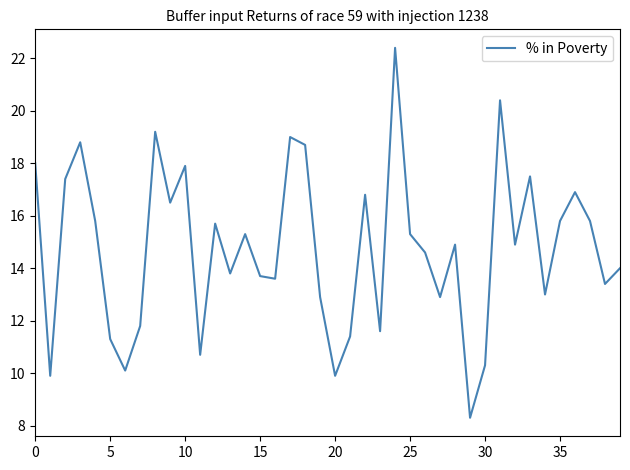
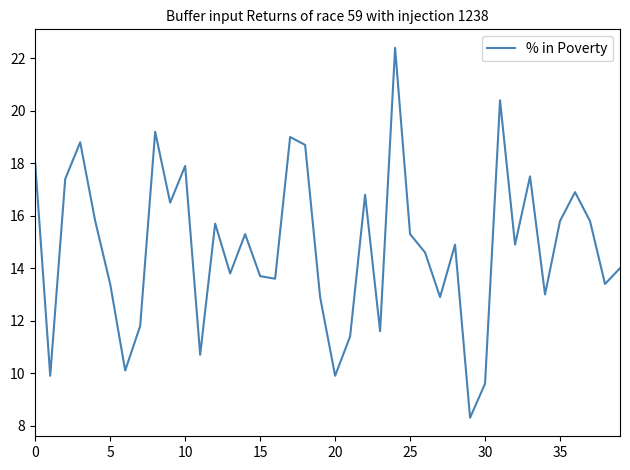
  {
    "0": 18.0,
-   "5": 11.3,
+   "5": 13.4,
    "10": 17.9,
    "15": 13.7,
    "20": 9.9,
    "25": 15.3,
-   "30": 10.3,
+   "30": 9.6,
    "35": 15.8
  }
